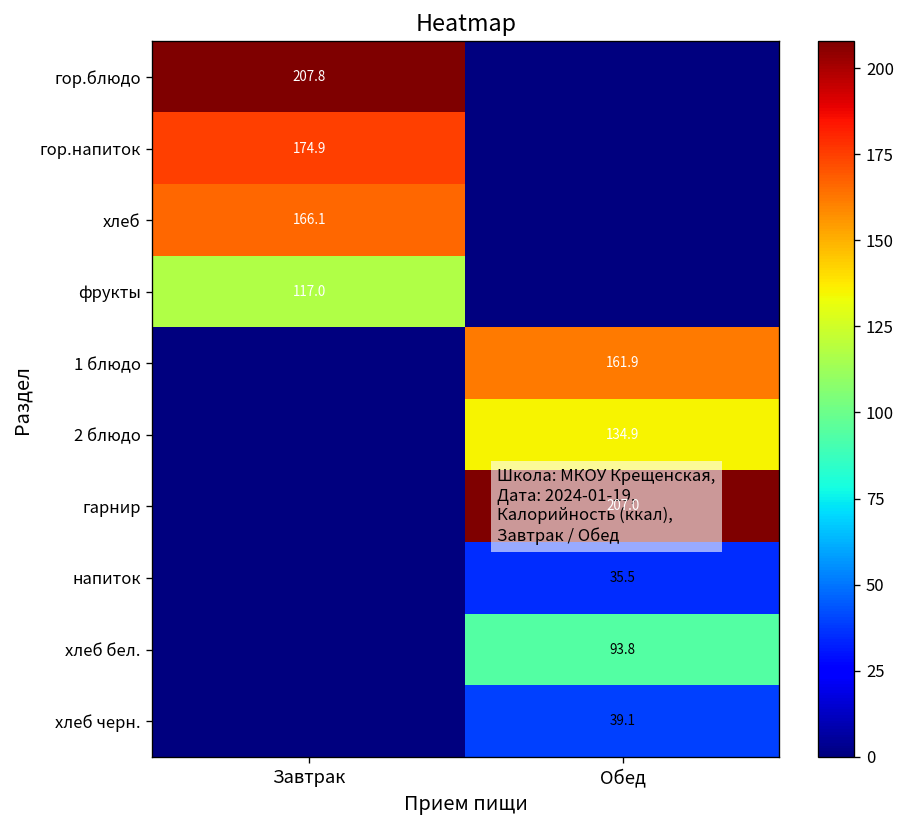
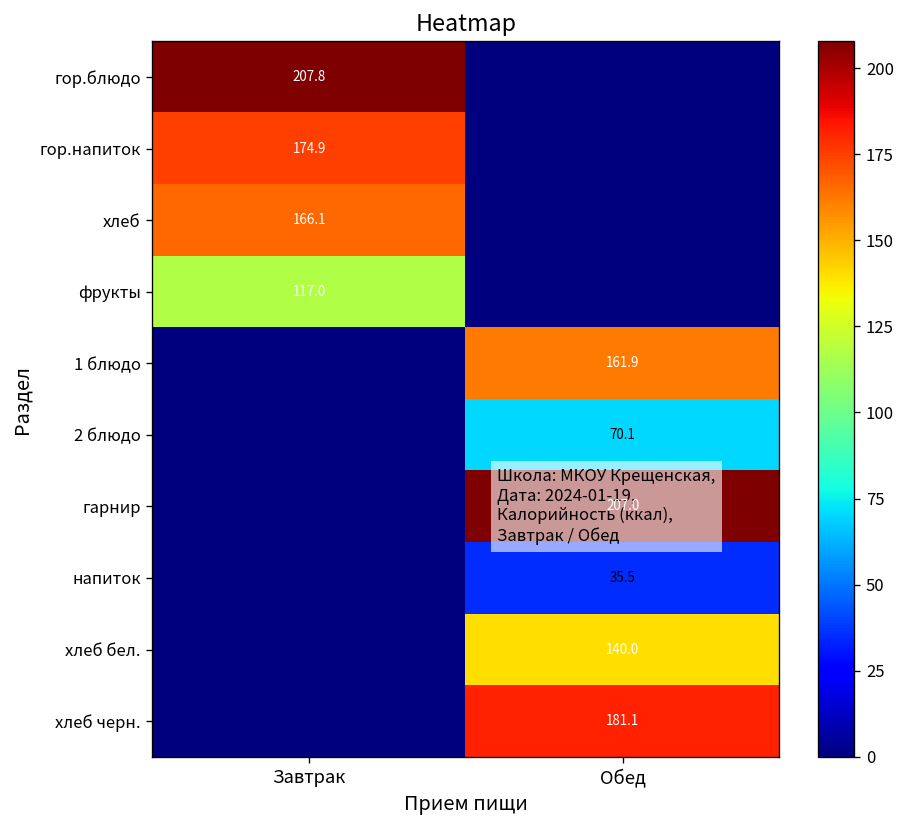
  {
    "гор.блюдо": {
      "Завтрак": 207.8
    },
    "гор.напиток": {
      "Завтрак": 174.9
    },
    "хлеб": {
      "Завтрак": 166.1
    },
    "фрукты": {
      "Завтрак": 117.0
    },
    "1 блюдо": {
      "Обед": 161.9
    },
    "2 блюдо": {
-     "Обед": 134.9
+     "Обед": 70.1
    },
    "напиток": {
      "Обед": 35.5
    },
    "хлеб бел.": {
-     "Обед": 93.8
+     "Обед": 140.0
    },
    "хлеб черн.": {
-     "Обед": 39.1
+     "Обед": 181.1
    }
  }
